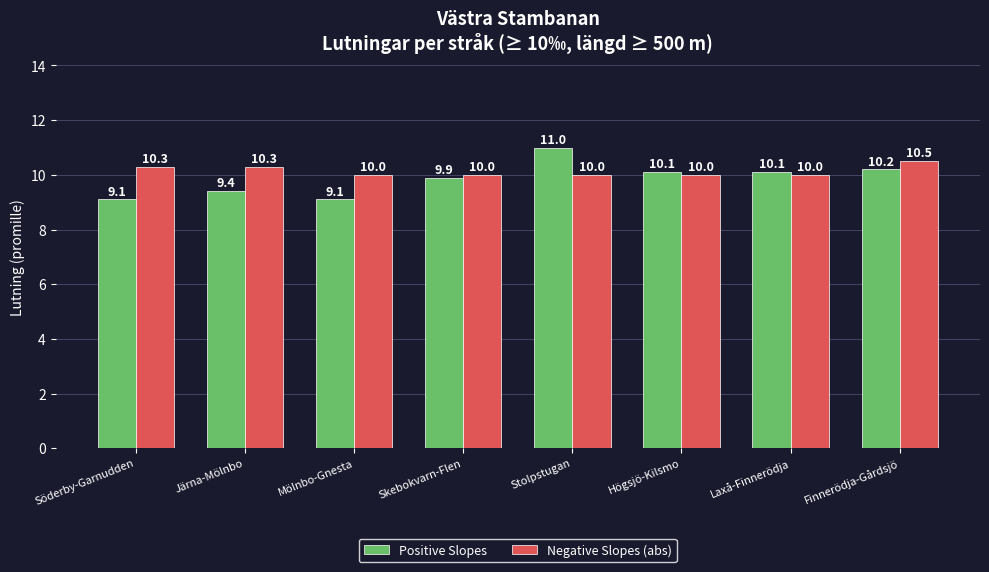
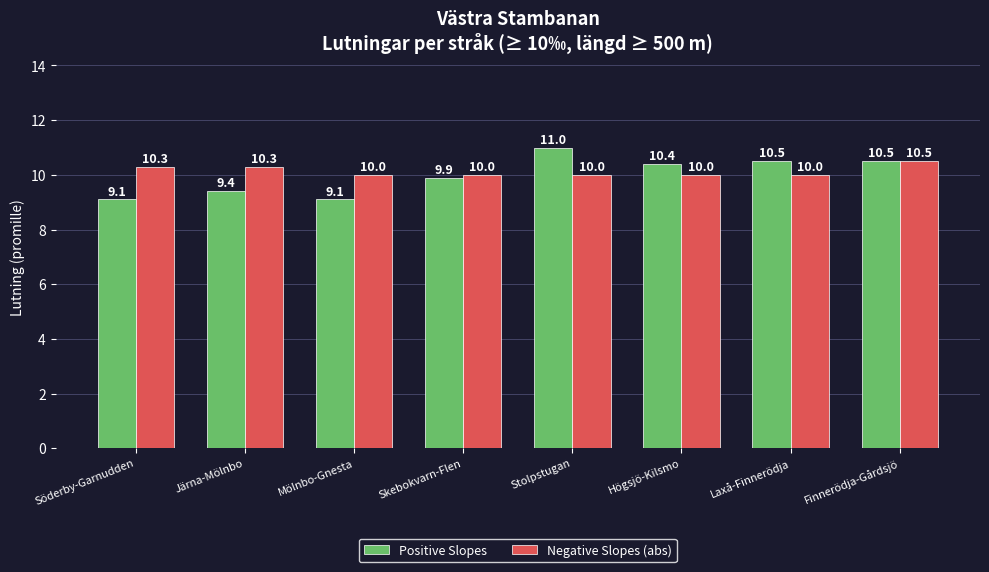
  {
    "Positive Slopes": {
      "Söderby-Garnudden": 9.1,
      "Järna-Mölnbo": 9.4,
      "Mölnbo-Gnesta": 9.1,
      "Skebokvarn-Flen": 9.9,
      "Stolpstugan": 11.0,
-     "Högsjö-Kilsmo": 10.1,
-     "Laxå-Finnerödja": 10.1,
-     "Finnerödja-Gårdsjö": 10.2
+     "Högsjö-Kilsmo": 10.4,
+     "Laxå-Finnerödja": 10.5,
+     "Finnerödja-Gårdsjö": 10.5
    },
    "Negative Slopes (abs)": {
      "Söderby-Garnudden": 10.3,
      "Järna-Mölnbo": 10.3,
      "Mölnbo-Gnesta": 10.0,
      "Skebokvarn-Flen": 10.0,
      "Stolpstugan": 10.0,
      "Högsjö-Kilsmo": 10.0,
      "Laxå-Finnerödja": 10.0,
      "Finnerödja-Gårdsjö": 10.5
    }
  }
